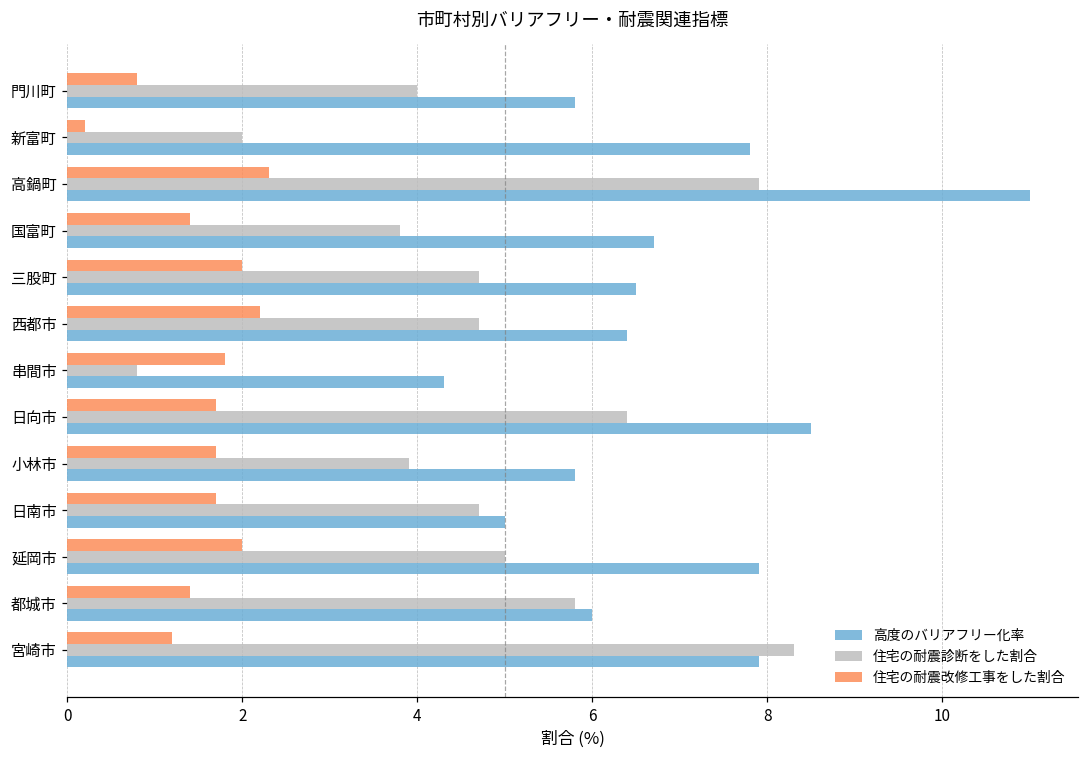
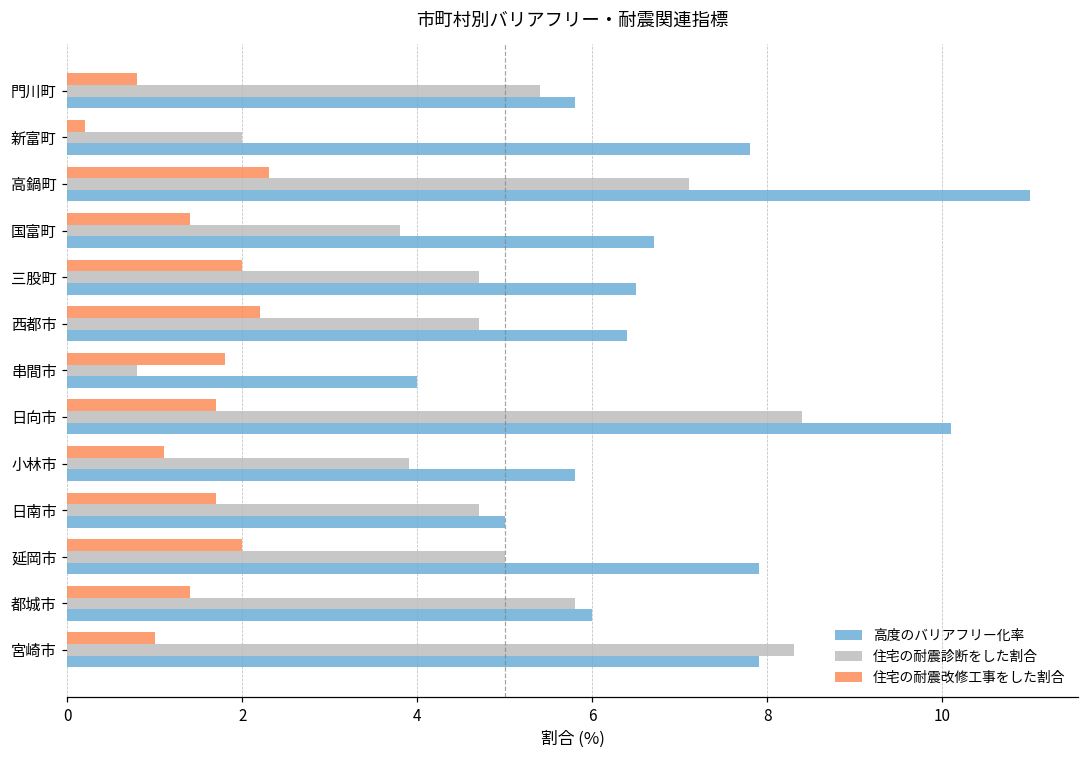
  {
    "高度のバリアフリー化率": {
      "門川町": 5.8,
      "新富町": 7.8,
      "高鍋町": 11.0,
      "国富町": 6.7,
      "三股町": 6.5,
      "西都市": 6.4,
-     "串間市": 4.3,
-     "日向市": 8.5,
+     "串間市": 4.0,
+     "日向市": 10.1,
      "小林市": 5.8,
      "日南市": 5.0,
      "延岡市": 7.9,
      "都城市": 6.0,
      "宮崎市": 7.9
    },
    "住宅の耐震診断をした割合": {
-     "門川町": 4.0,
+     "門川町": 5.4,
      "新富町": 2.0,
-     "高鍋町": 7.9,
+     "高鍋町": 7.1,
      "国富町": 3.8,
      "三股町": 4.7,
      "西都市": 4.7,
      "串間市": 0.8,
-     "日向市": 6.4,
+     "日向市": 8.4,
      "小林市": 3.9,
      "日南市": 4.7,
      "延岡市": 5.0,
      "都城市": 5.8,
      "宮崎市": 8.3
    },
    "住宅の耐震改修工事をした割合": {
      "門川町": 0.8,
      "新富町": 0.2,
      "高鍋町": 2.3,
      "国富町": 1.4,
      "三股町": 2.0,
      "西都市": 2.2,
      "串間市": 1.8,
      "日向市": 1.7,
-     "小林市": 1.7,
+     "小林市": 1.1,
      "日南市": 1.7,
      "延岡市": 2.0,
      "都城市": 1.4,
-     "宮崎市": 1.2
+     "宮崎市": 1.0
    }
  }
